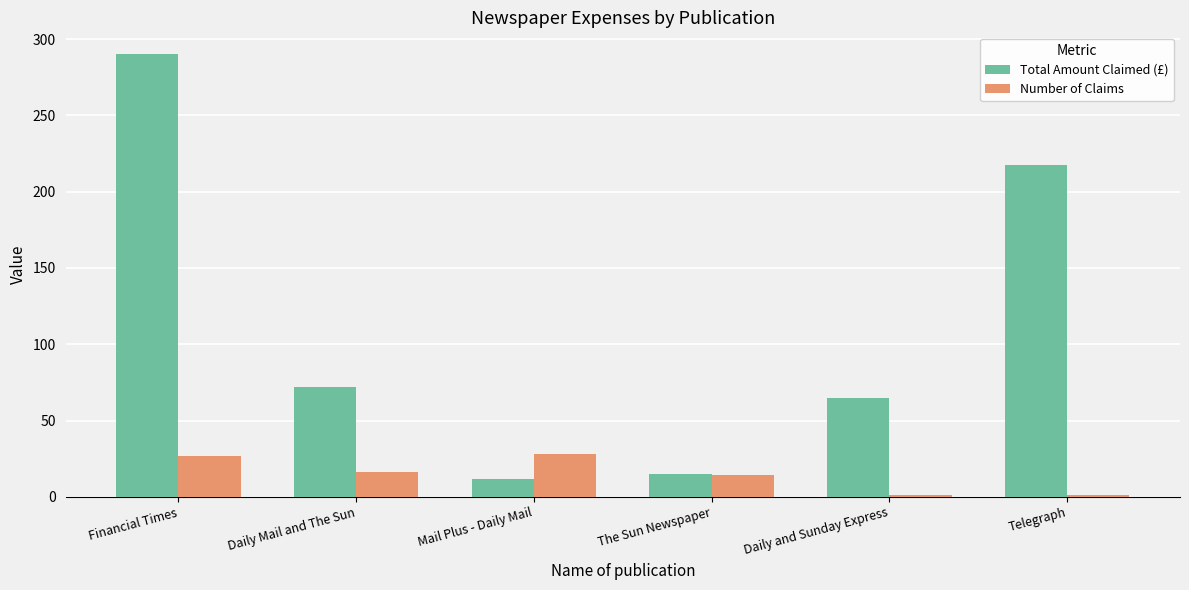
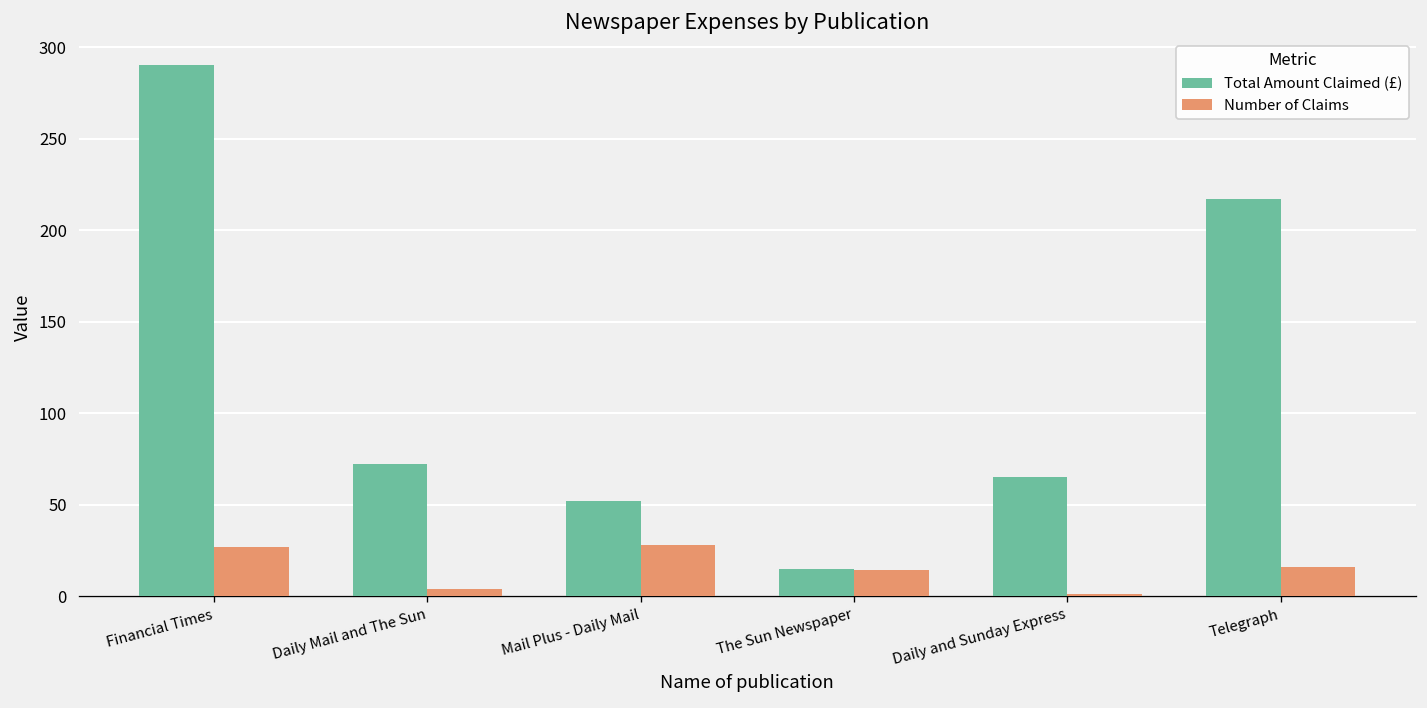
  {
    "Total Amount Claimed (£)": {
      "Financial Times": 290,
      "Daily Mail and The Sun": 72,
-     "Mail Plus - Daily Mail": 12,
+     "Mail Plus - Daily Mail": 52,
      "The Sun Newspaper": 15,
      "Daily and Sunday Express": 65,
      "Telegraph": 217
    },
    "Number of Claims": {
      "Financial Times": 27,
-     "Daily Mail and The Sun": 16,
+     "Daily Mail and The Sun": 4,
      "Mail Plus - Daily Mail": 28,
      "The Sun Newspaper": 14,
-     "Telegraph": 1
+     "Telegraph": 16
    }
  }
